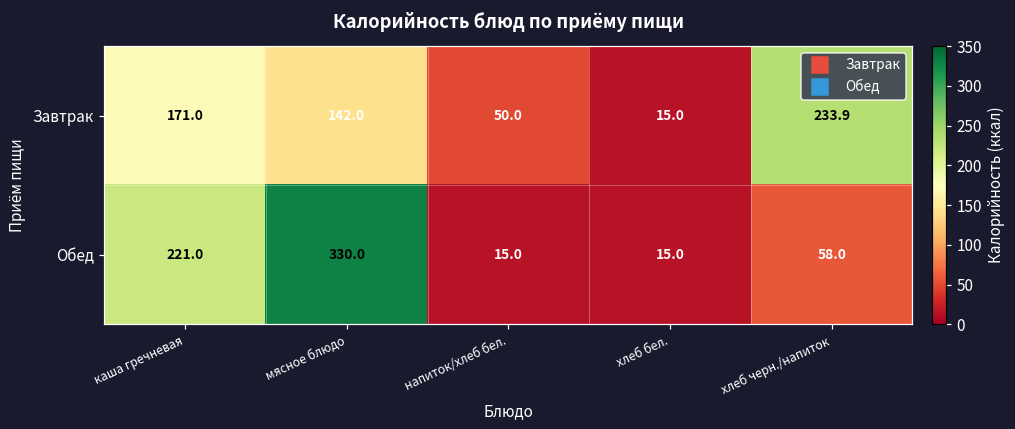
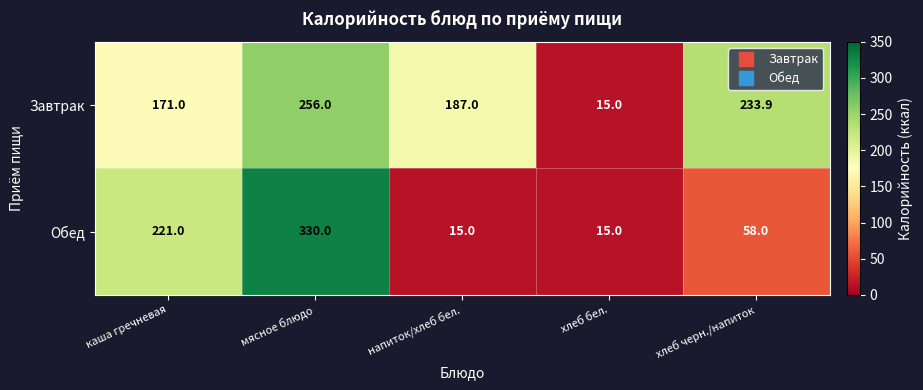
  {
    "Завтрак": {
      "каша гречневая": 171.0,
-     "мясное блюдо": 142.0,
-     "напиток/хлеб бел.": 50.0,
+     "мясное блюдо": 256.0,
+     "напиток/хлеб бел.": 187.0,
      "хлеб бел.": 15.0,
      "хлеб черн./напиток": 233.9
    },
    "Обед": {
      "каша гречневая": 221.0,
      "мясное блюдо": 330.0,
      "напиток/хлеб бел.": 15.0,
      "хлеб бел.": 15.0,
      "хлеб черн./напиток": 58.0
    }
  }
